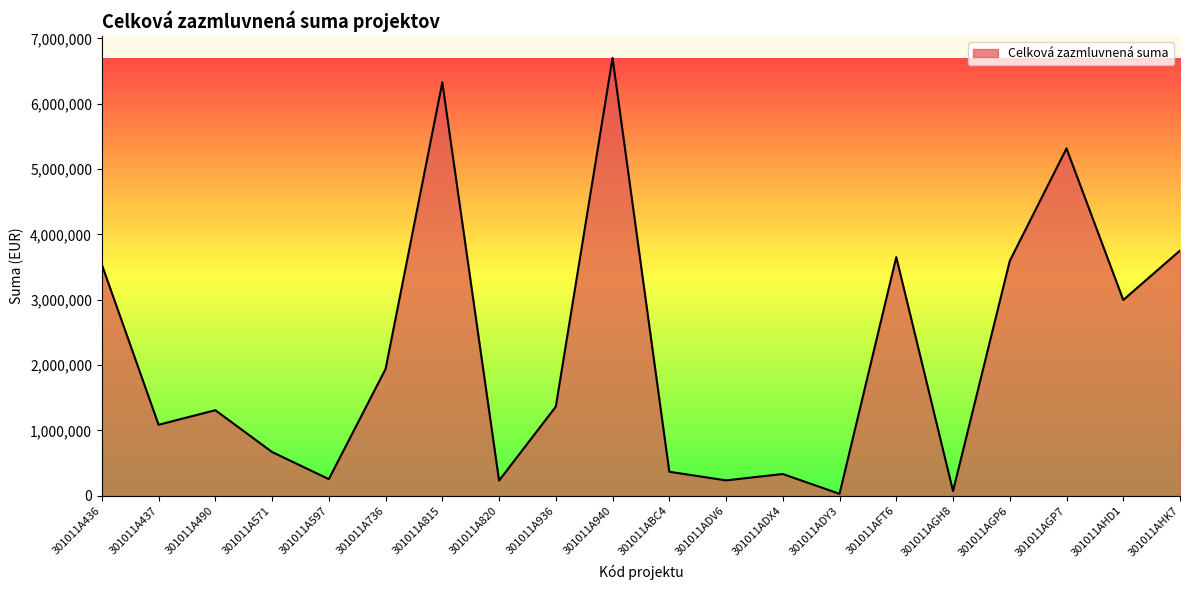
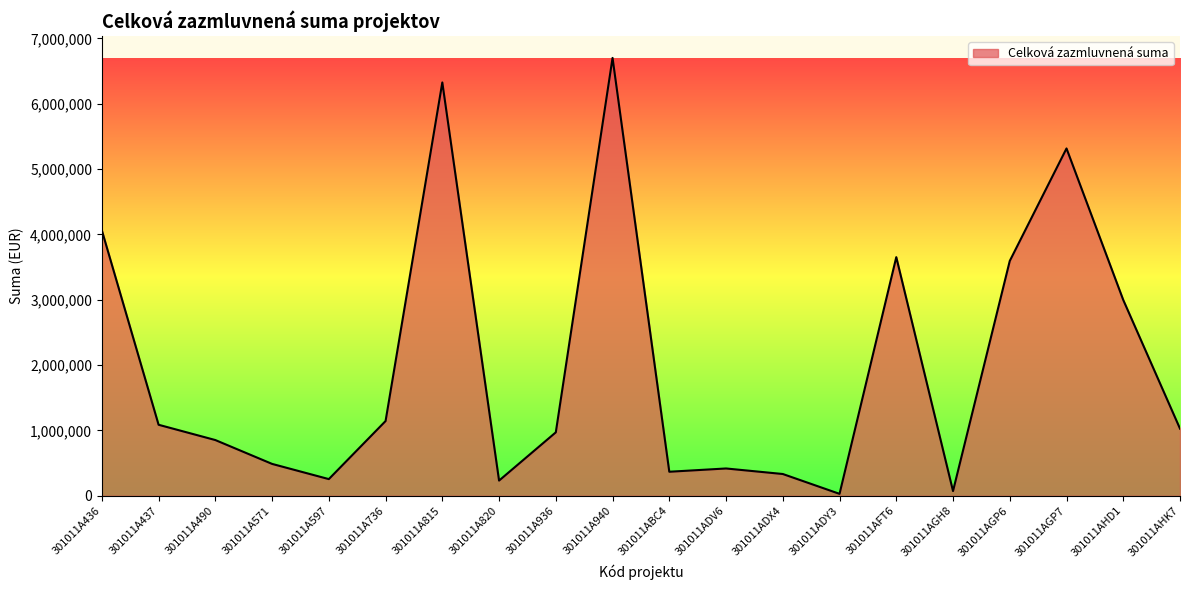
  {
-   "301011A436": "3,500,000",
+   "301011A436": "4,100,000",
    "301011A437": "1,100,000",
-   "301011A490": "1,300,000",
-   "301011A571": "700,000",
+   "301011A490": "900,000",
+   "301011A571": "500,000",
    "301011A597": "300,000",
-   "301011A736": "1,900,000",
+   "301011A736": "1,100,000",
    "301011A815": "6,300,000",
    "301011A820": "200,000",
-   "301011A936": "1,400,000",
+   "301011A936": "1,000,000",
    "301011A940": "6,700,000",
    "301011ABC4": "400,000",
-   "301011ADV6": "200,000",
+   "301011ADV6": "400,000",
    "301011ADX4": "300,000",
    "301011ADY3": "0",
    "301011AFT6": "3,700,000",
    "301011AGH8": "100,000",
    "301011AGP6": "3,600,000",
    "301011AGP7": "5,300,000",
    "301011AHD1": "3,000,000",
-   "301011AHK7": "3,800,000"
+   "301011AHK7": "1,000,000"
  }
